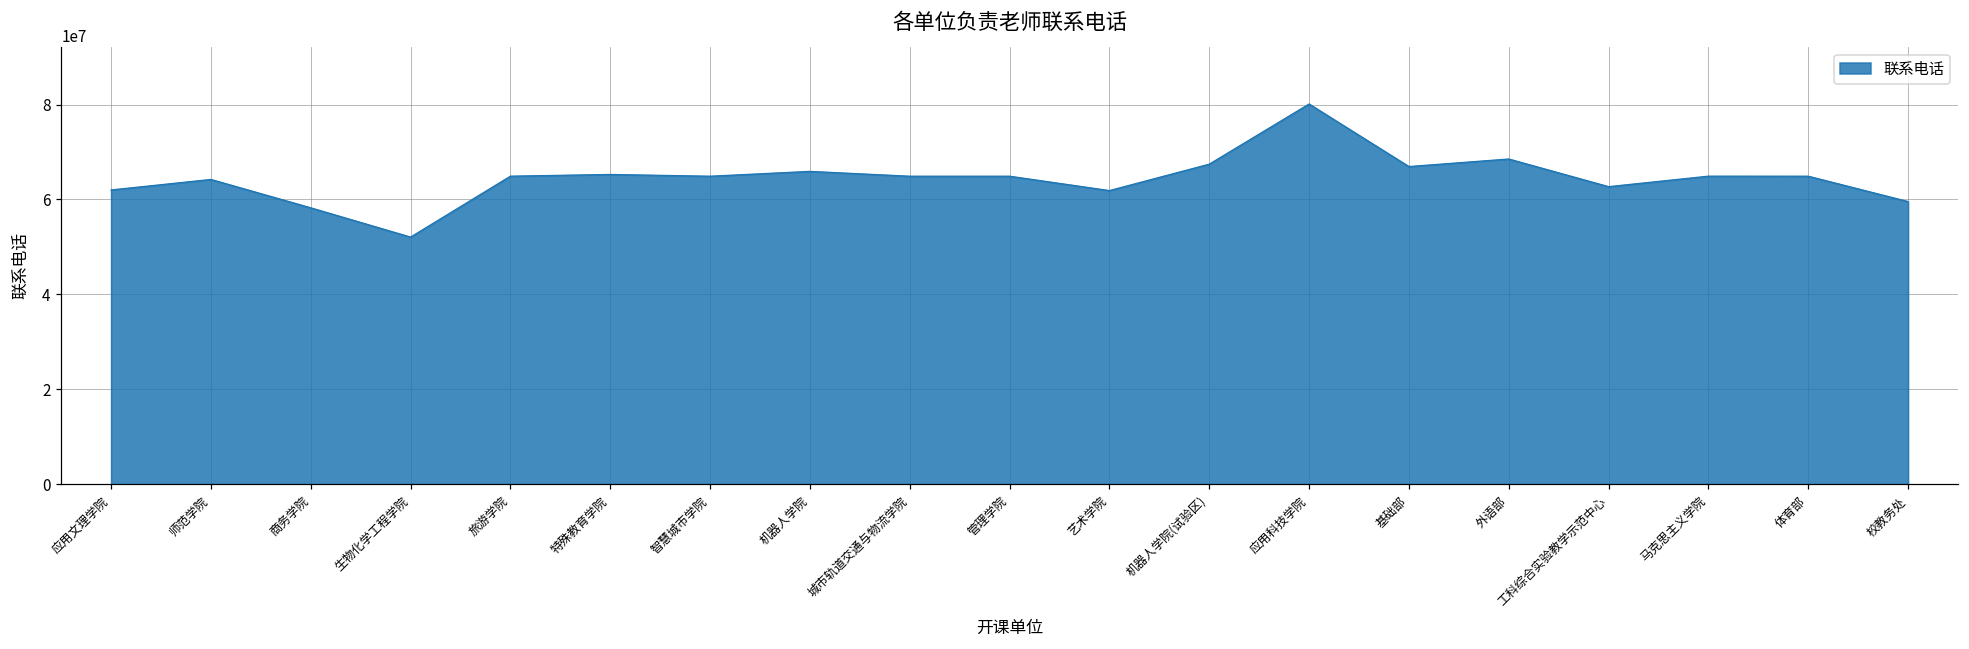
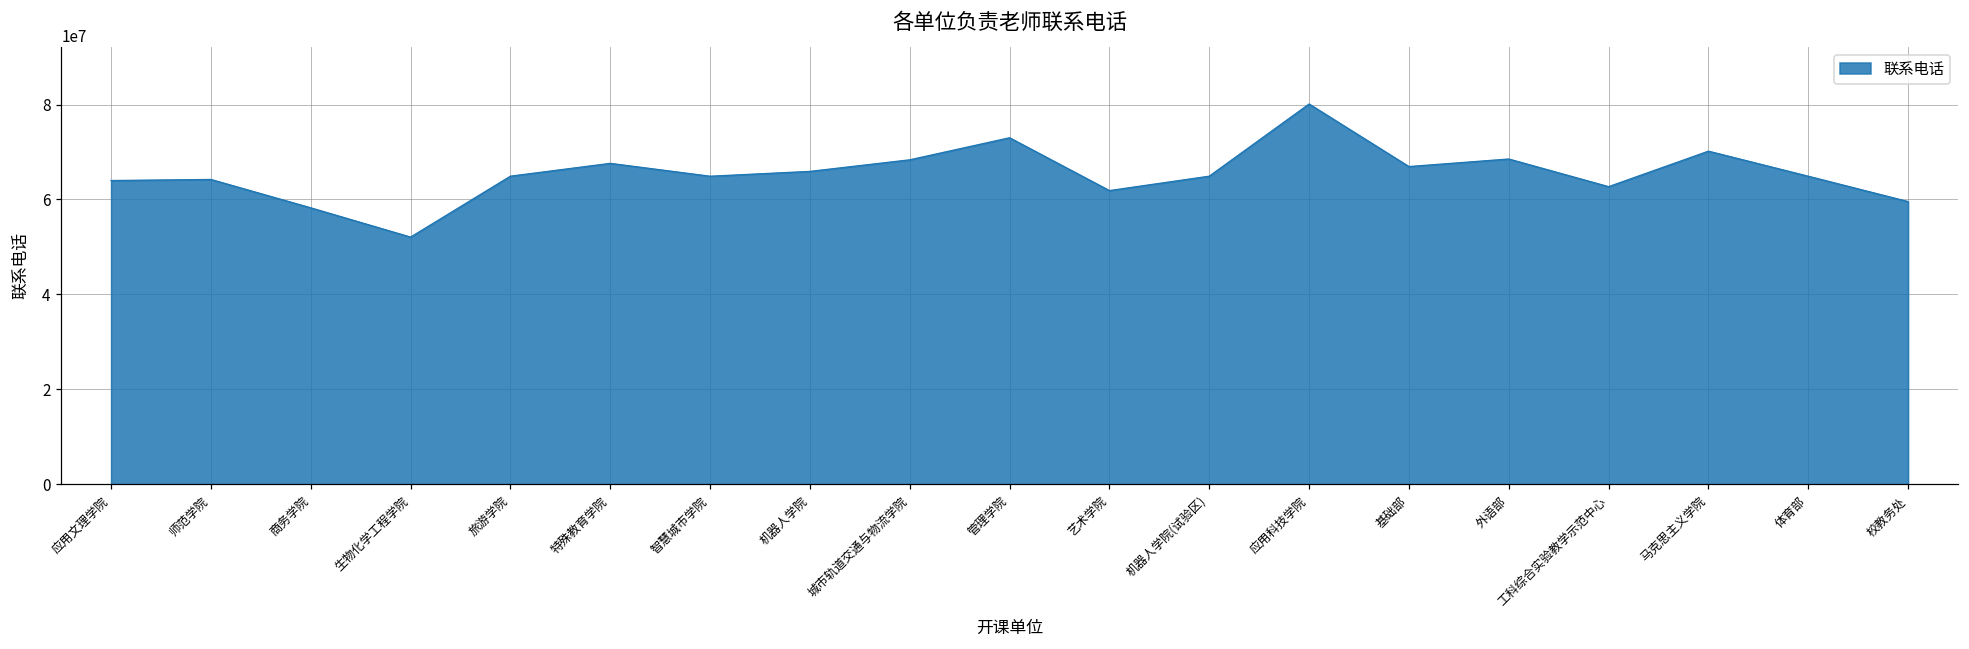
  {
-   "应用文理学院": 62000000,
+   "应用文理学院": 64000000,
    "师范学院": 64000000,
    "商务学院": 58000000,
    "生物化学工程学院": 52000000,
    "旅游学院": 65000000,
-   "特殊教育学院": 65000000,
+   "特殊教育学院": 68000000,
    "智慧城市学院": 65000000,
    "机器人学院": 66000000,
-   "城市轨道交通与物流学院": 65000000,
-   "管理学院": 65000000,
+   "城市轨道交通与物流学院": 68000000,
+   "管理学院": 73000000,
    "艺术学院": 62000000,
-   "机器人学院(试验区)": 67000000,
+   "机器人学院(试验区)": 65000000,
    "应用科技学院": 80000000,
    "基础部": 67000000,
    "外语部": 69000000,
    "工科综合实验教学示范中心": 63000000,
-   "马克思主义学院": 65000000,
+   "马克思主义学院": 70000000,
    "体育部": 65000000,
    "校教务处": 60000000
  }
